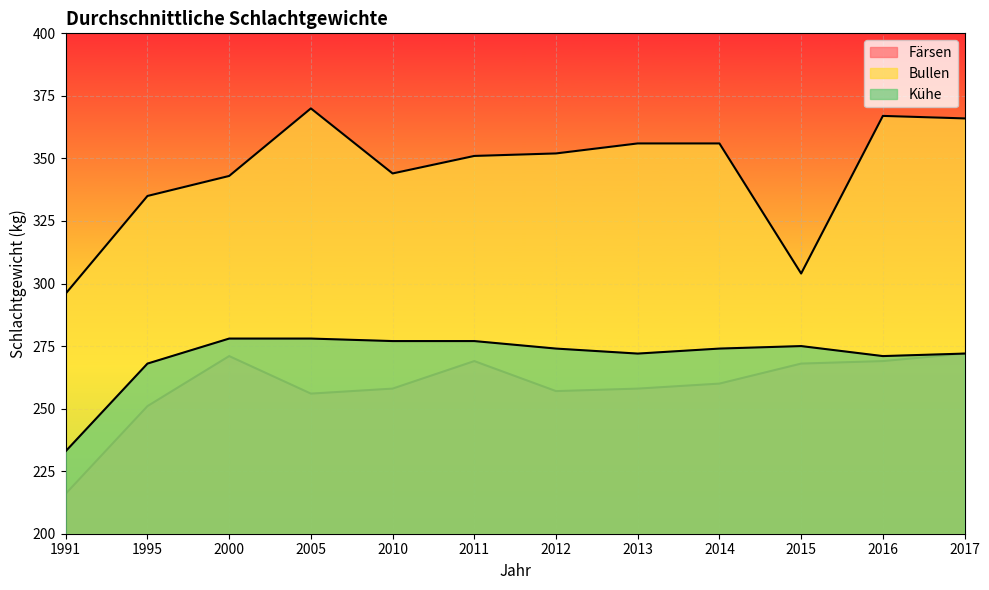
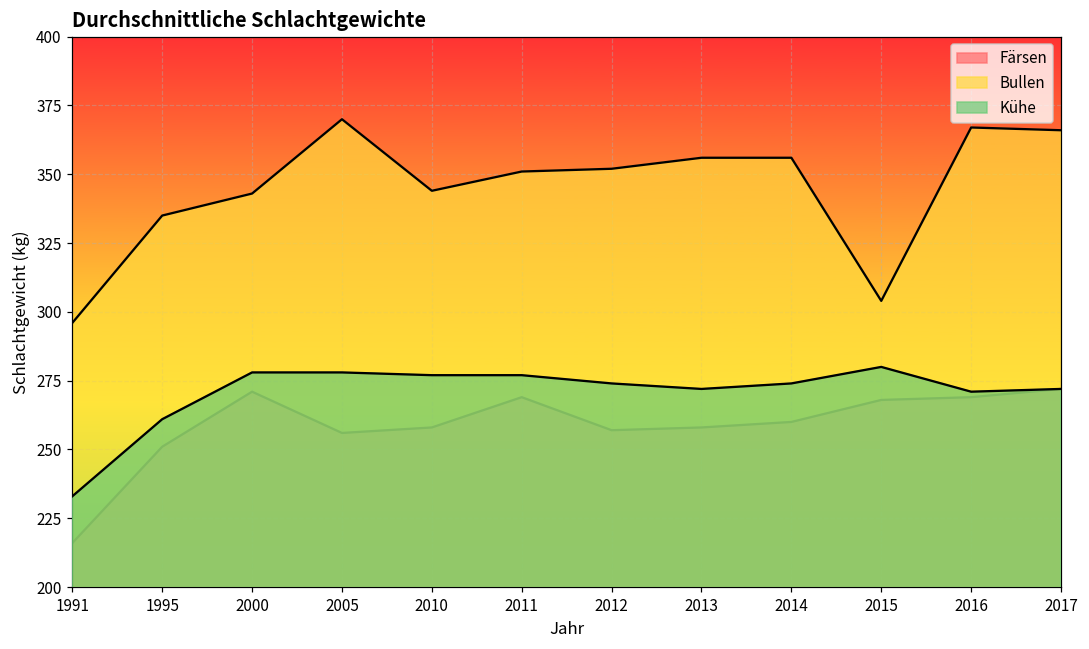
  {
    "Färsen": {
      "1991": 216,
      "1995": 251,
      "2000": 271,
      "2005": 256,
      "2010": 258,
      "2011": 269,
      "2012": 257,
      "2013": 258,
      "2014": 260,
      "2015": 268,
      "2016": 269
    },
    "Bullen": {
      "1991": 296,
      "1995": 335,
      "2000": 343,
      "2005": 370,
      "2010": 344,
      "2011": 351,
      "2012": 352,
      "2013": 356,
      "2014": 356,
      "2015": 304,
      "2016": 367,
      "2017": 366
    },
    "Kühe": {
      "1991": 233,
-     "1995": 268,
+     "1995": 261,
      "2000": 278,
      "2005": 278,
      "2010": 277,
      "2011": 277,
      "2012": 274,
      "2013": 272,
      "2014": 274,
-     "2015": 275,
+     "2015": 280,
      "2016": 271
    }
  }
